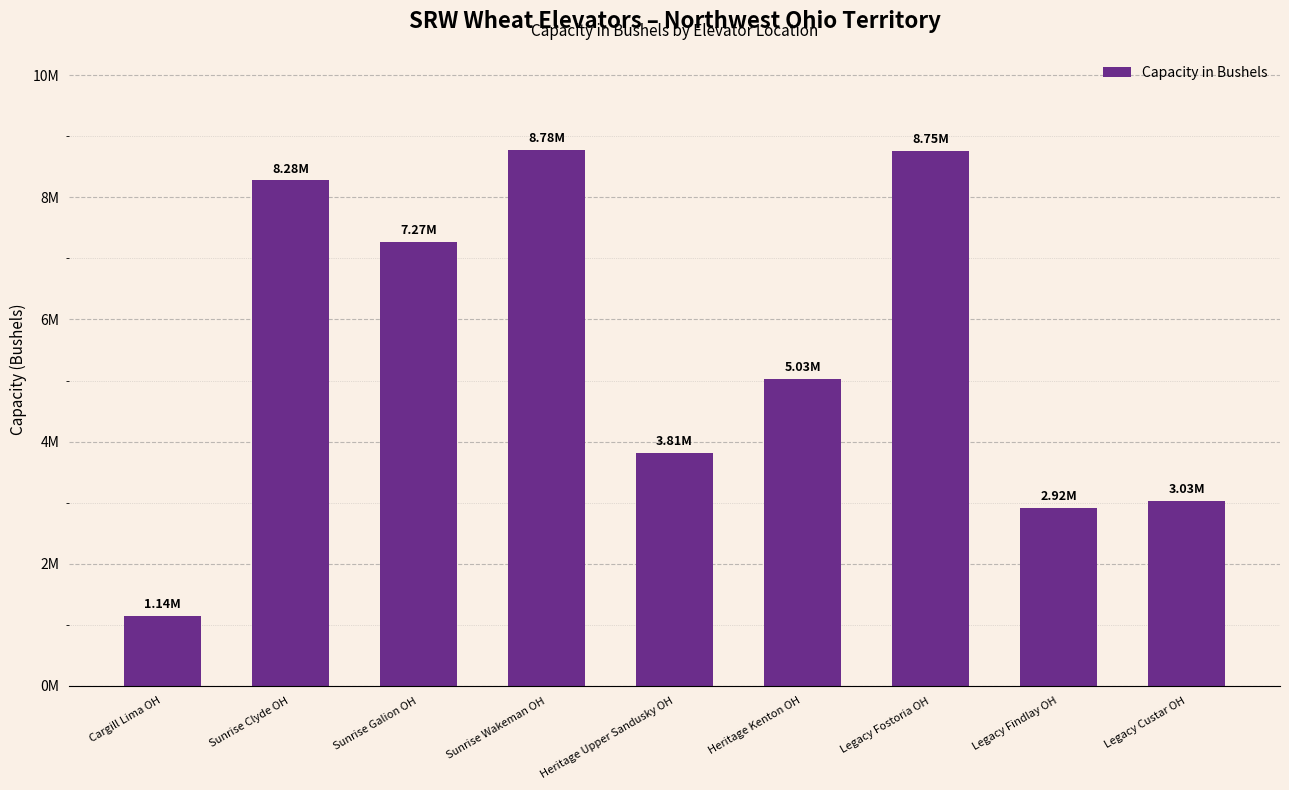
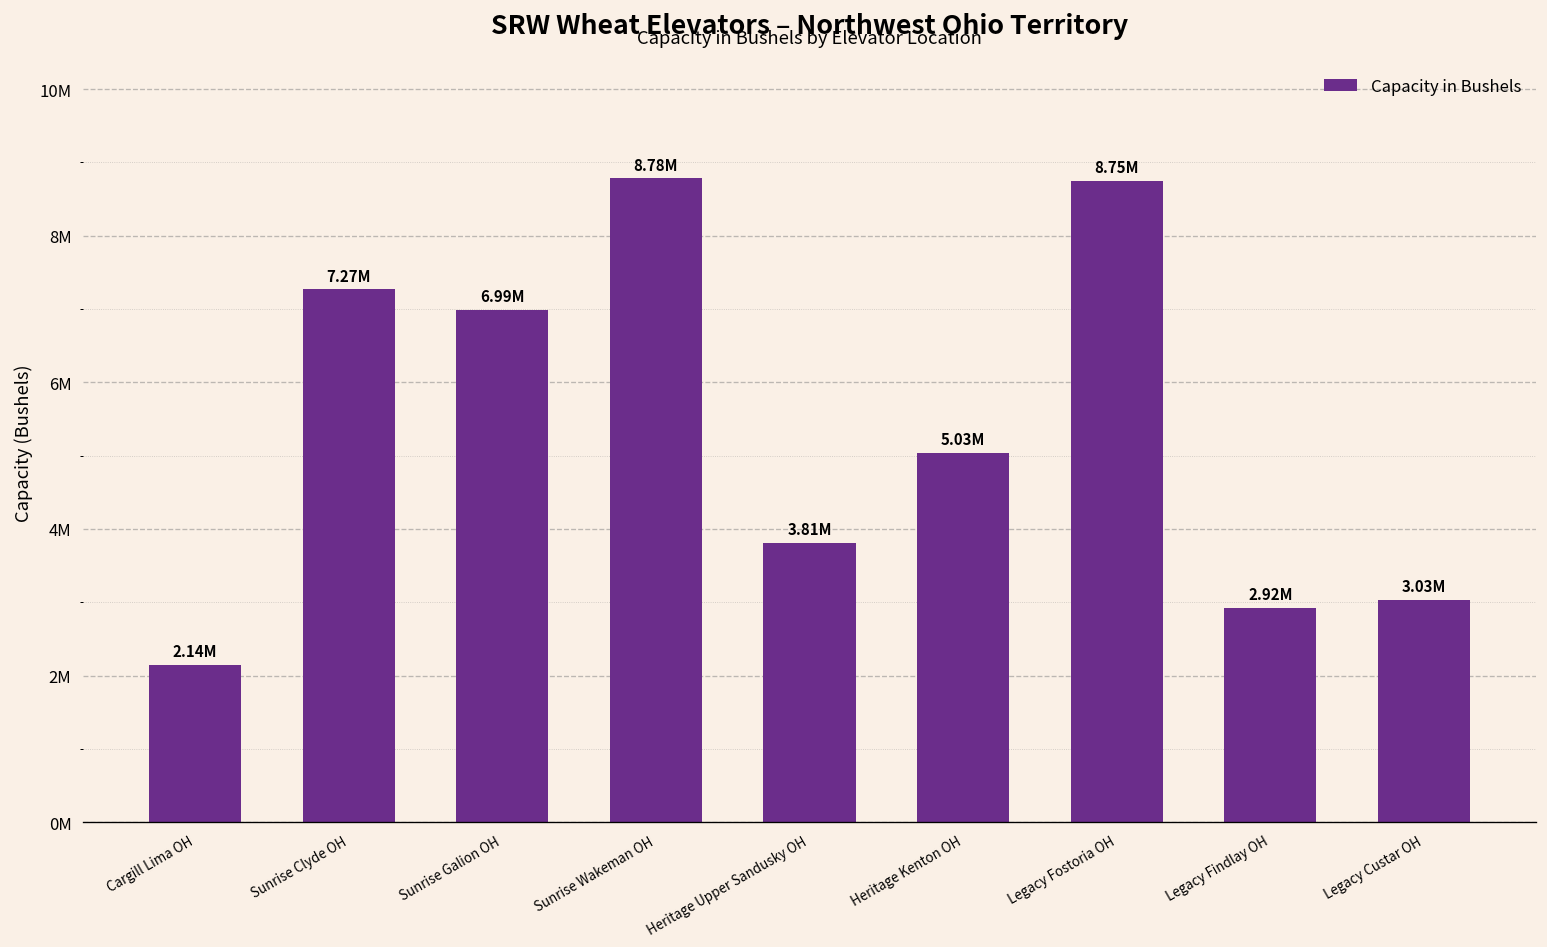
  {
-   "Cargill Lima OH": "1.14M",
-   "Sunrise Clyde OH": "8.28M",
-   "Sunrise Galion OH": "7.27M",
+   "Cargill Lima OH": "2.14M",
+   "Sunrise Clyde OH": "7.27M",
+   "Sunrise Galion OH": "6.99M",
    "Sunrise Wakeman OH": "8.78M",
    "Heritage Upper Sandusky OH": "3.81M",
    "Heritage Kenton OH": "5.03M",
    "Legacy Fostoria OH": "8.75M",
    "Legacy Findlay OH": "2.92M",
    "Legacy Custar OH": "3.03M"
  }
